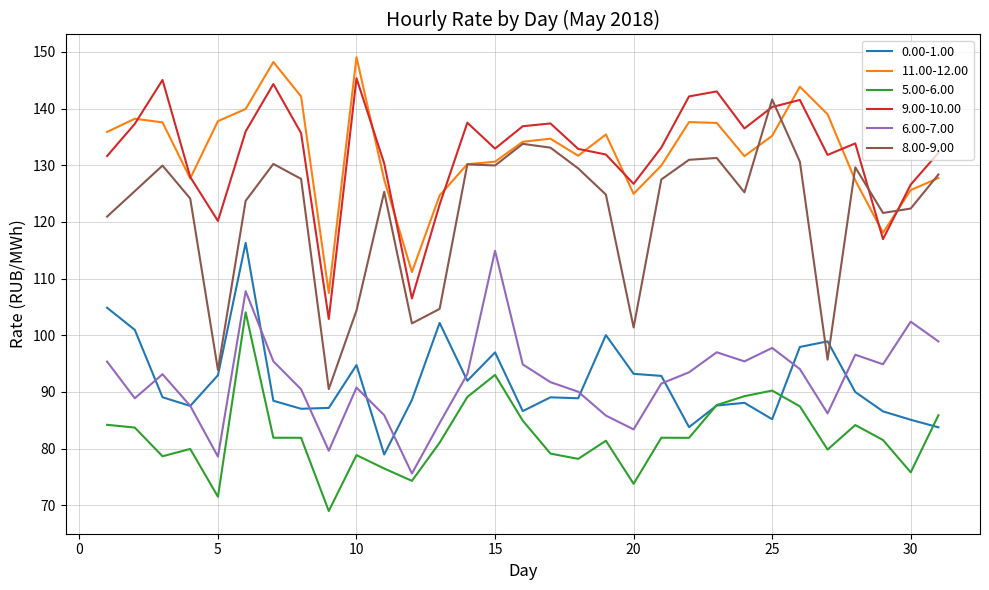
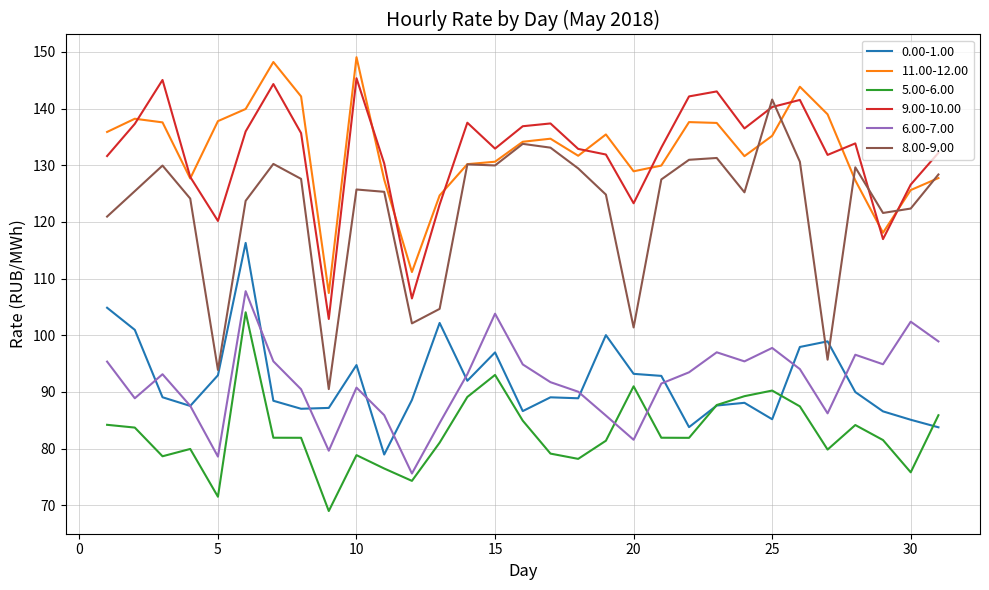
  {
    "0.00-1.00": {
      "5": 93,
      "10": 95,
      "15": 97,
      "20": 93,
      "25": 85,
      "30": 85
    },
    "11.00-12.00": {
      "5": 138,
      "10": 149,
      "15": 131,
-     "20": 125,
+     "20": 129,
      "25": 135,
      "30": 126
    },
    "5.00-6.00": {
      "5": 72,
      "10": 79,
      "15": 93,
-     "20": 74,
+     "20": 91,
      "25": 90,
      "30": 76
    },
    "9.00-10.00": {
      "5": 120,
      "10": 145,
      "15": 133,
-     "20": 127,
+     "20": 123,
      "25": 140,
      "30": 127
    },
    "6.00-7.00": {
      "5": 79,
      "10": 91,
-     "15": 115,
-     "20": 83,
+     "15": 104,
+     "20": 82,
      "25": 98,
      "30": 102
    },
    "8.00-9.00": {
      "5": 94,
-     "10": 104,
+     "10": 126,
      "15": 130,
      "20": 101,
      "25": 142,
      "30": 122
    }
  }
